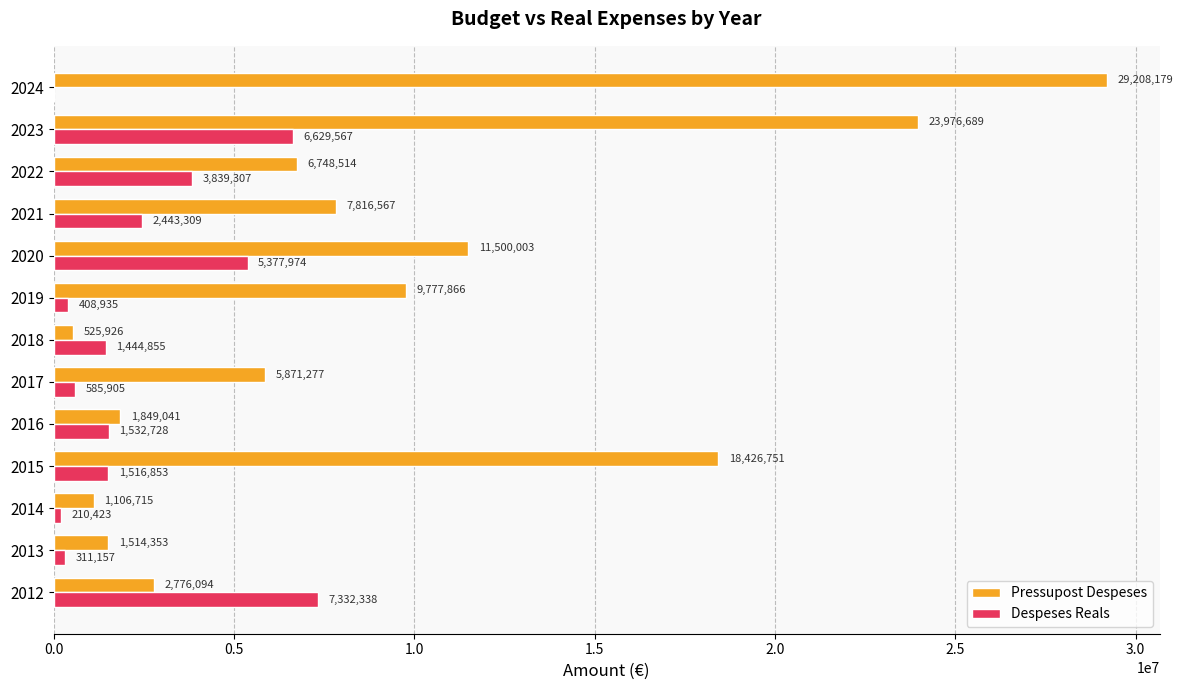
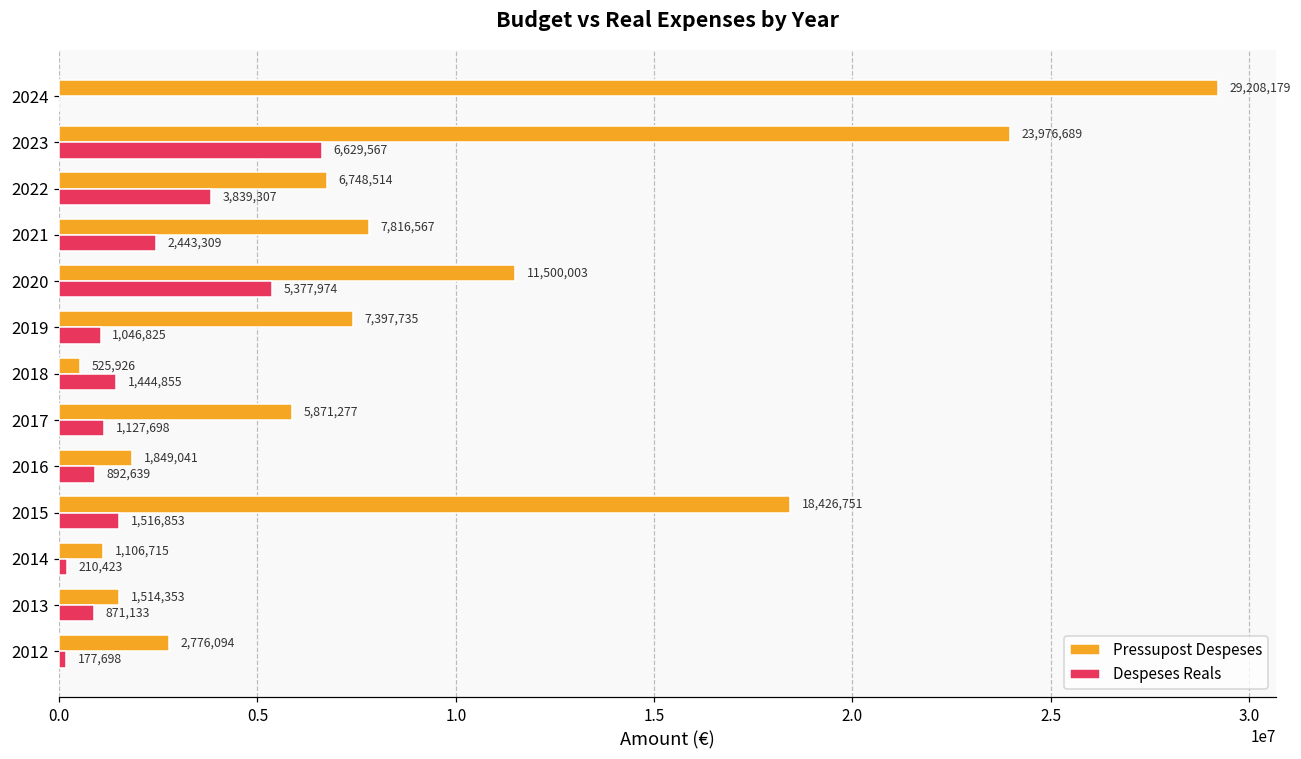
  {
    "Pressupost Despeses": {
      "2024": "29,208,179",
      "2023": "23,976,689",
      "2022": "6,748,514",
      "2021": "7,816,567",
      "2020": "11,500,003",
-     "2019": "9,777,866",
+     "2019": "7,397,735",
      "2018": "525,926",
      "2017": "5,871,277",
      "2016": "1,849,041",
      "2015": "18,426,751",
      "2014": "1,106,715",
      "2013": "1,514,353",
      "2012": "2,776,094"
    },
    "Despeses Reals": {
      "2023": "6,629,567",
      "2022": "3,839,307",
      "2021": "2,443,309",
      "2020": "5,377,974",
-     "2019": "408,935",
+     "2019": "1,046,825",
      "2018": "1,444,855",
-     "2017": "585,905",
-     "2016": "1,532,728",
+     "2017": "1,127,698",
+     "2016": "892,639",
      "2015": "1,516,853",
      "2014": "210,423",
-     "2013": "311,157",
-     "2012": "7,332,338"
+     "2013": "871,133",
+     "2012": "177,698"
    }
  }
